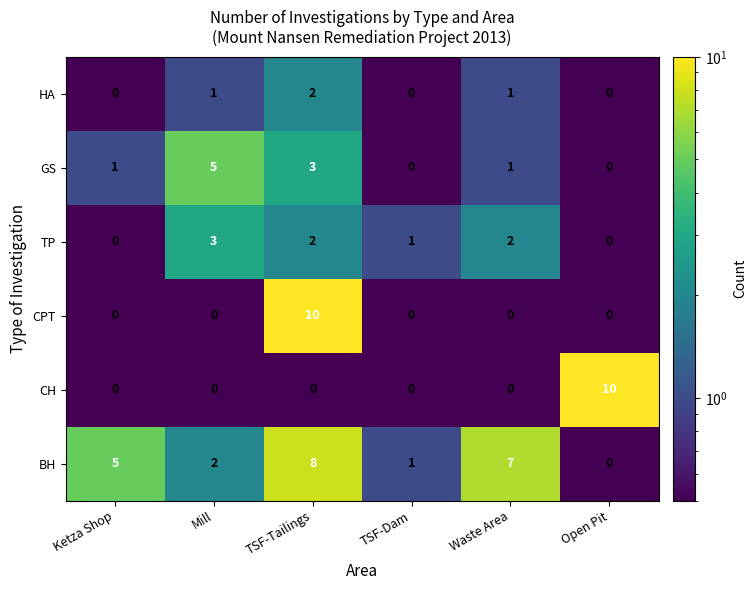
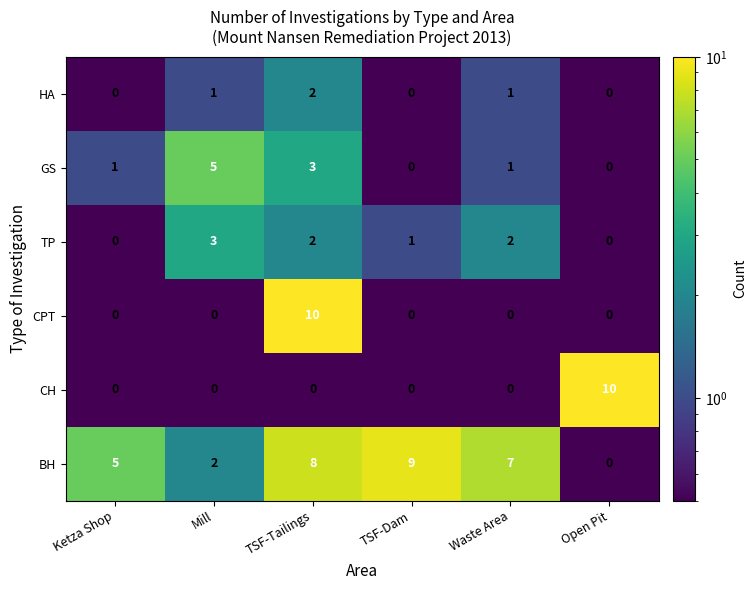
  {
    "HA": {
      "Ketza Shop": 0,
      "Mill": 1,
      "TSF-Tailings": 2,
      "TSF-Dam": 0,
      "Waste Area": 1,
      "Open Pit": 0
    },
    "GS": {
      "Ketza Shop": 1,
      "Mill": 5,
      "TSF-Tailings": 3,
      "TSF-Dam": 0,
      "Waste Area": 1,
      "Open Pit": 0
    },
    "TP": {
      "Ketza Shop": 0,
      "Mill": 3,
      "TSF-Tailings": 2,
      "TSF-Dam": 1,
      "Waste Area": 2,
      "Open Pit": 0
    },
    "CPT": {
      "Ketza Shop": 0,
      "Mill": 0,
      "TSF-Tailings": 10,
      "TSF-Dam": 0,
      "Waste Area": 0,
      "Open Pit": 0
    },
    "CH": {
      "Ketza Shop": 0,
      "Mill": 0,
      "TSF-Tailings": 0,
      "TSF-Dam": 0,
      "Waste Area": 0,
      "Open Pit": 10
    },
    "BH": {
      "Ketza Shop": 5,
      "Mill": 2,
      "TSF-Tailings": 8,
-     "TSF-Dam": 1,
+     "TSF-Dam": 9,
      "Waste Area": 7,
      "Open Pit": 0
    }
  }
